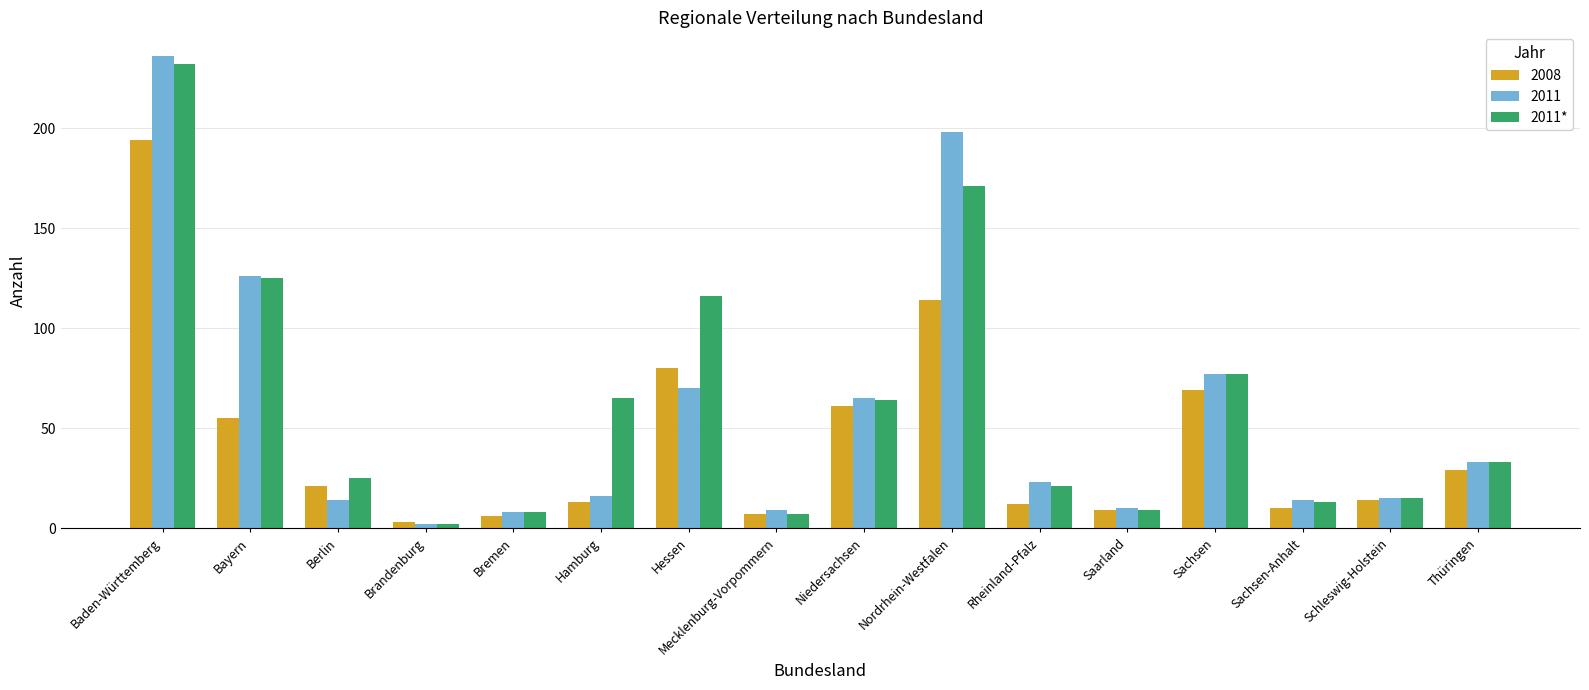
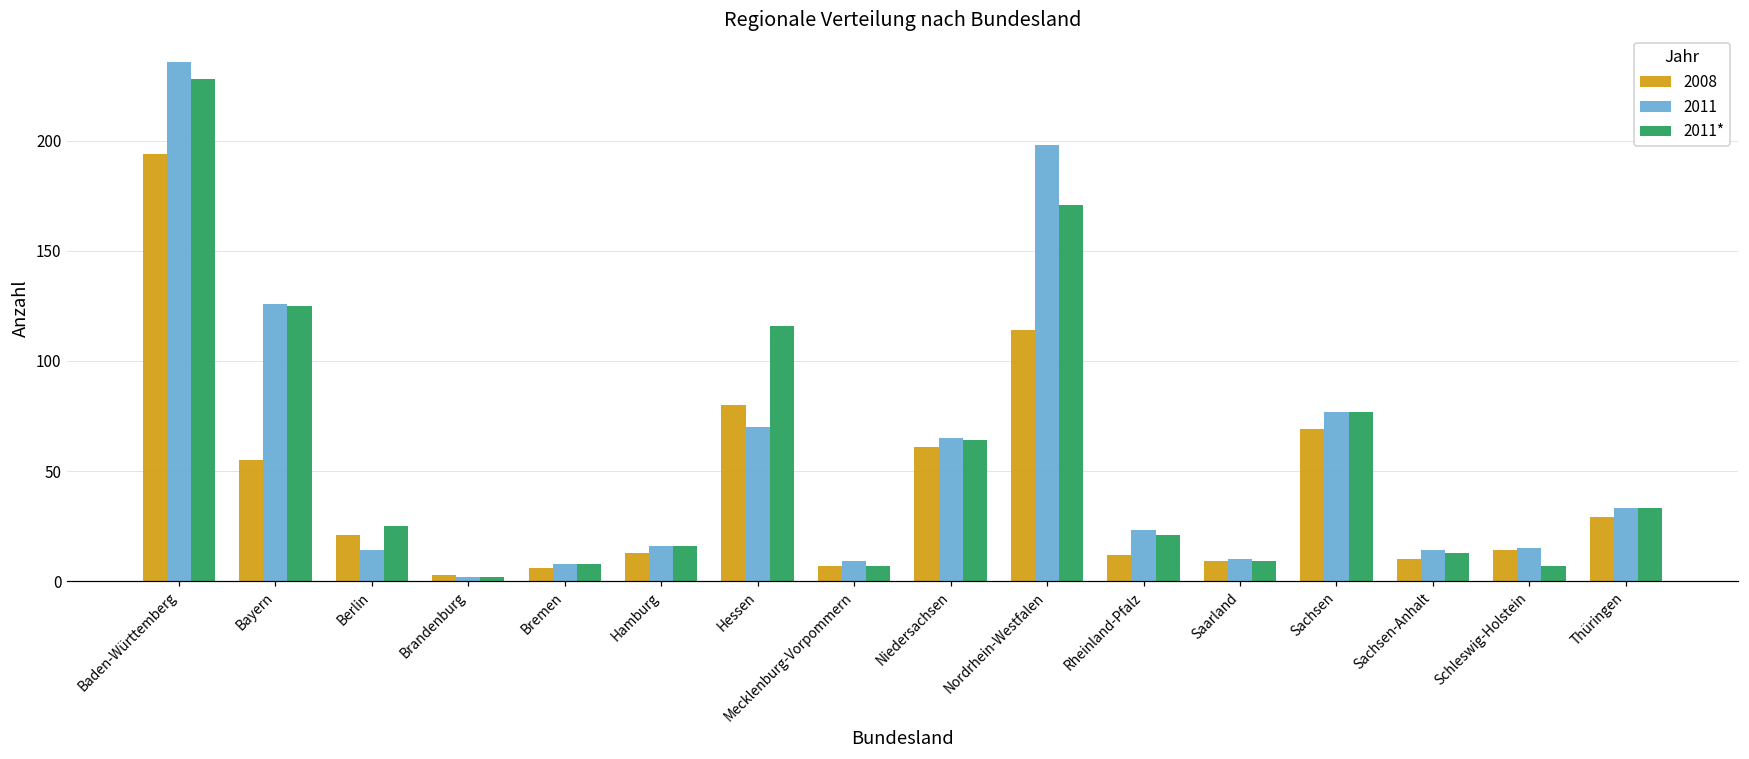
  {
    "2008": {
      "Baden-Württemberg": 194,
      "Bayern": 55,
      "Berlin": 21,
      "Brandenburg": 3,
      "Bremen": 6,
      "Hamburg": 13,
      "Hessen": 80,
      "Mecklenburg-Vorpommern": 7,
      "Niedersachsen": 61,
      "Nordrhein-Westfalen": 114,
      "Rheinland-Pfalz": 12,
      "Saarland": 9,
      "Sachsen": 69,
      "Sachsen-Anhalt": 10,
      "Schleswig-Holstein": 14,
      "Thüringen": 29
    },
    "2011": {
      "Baden-Württemberg": 236,
      "Bayern": 126,
      "Berlin": 14,
      "Brandenburg": 2,
      "Bremen": 8,
      "Hamburg": 16,
      "Hessen": 70,
      "Mecklenburg-Vorpommern": 9,
      "Niedersachsen": 65,
      "Nordrhein-Westfalen": 198,
      "Rheinland-Pfalz": 23,
      "Saarland": 10,
      "Sachsen": 77,
      "Sachsen-Anhalt": 14,
      "Schleswig-Holstein": 15,
      "Thüringen": 33
    },
    "2011*": {
-     "Baden-Württemberg": 232,
+     "Baden-Württemberg": 228,
      "Bayern": 125,
      "Berlin": 25,
      "Brandenburg": 2,
      "Bremen": 8,
-     "Hamburg": 65,
+     "Hamburg": 16,
      "Hessen": 116,
      "Mecklenburg-Vorpommern": 7,
      "Niedersachsen": 64,
      "Nordrhein-Westfalen": 171,
      "Rheinland-Pfalz": 21,
      "Saarland": 9,
      "Sachsen": 77,
      "Sachsen-Anhalt": 13,
-     "Schleswig-Holstein": 15,
+     "Schleswig-Holstein": 7,
      "Thüringen": 33
    }
  }
